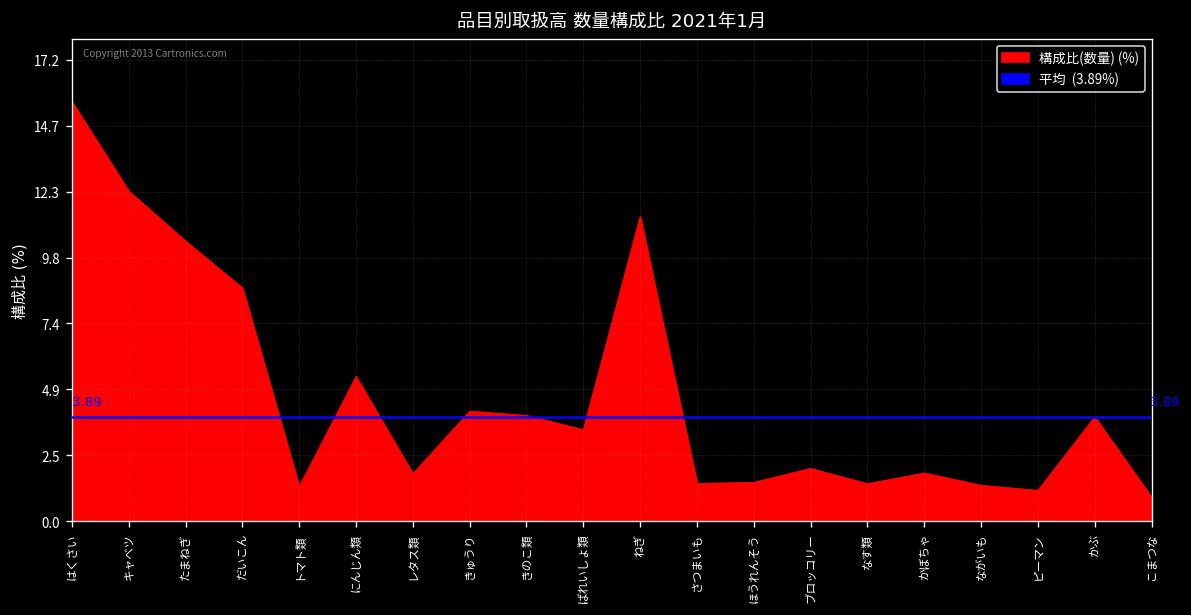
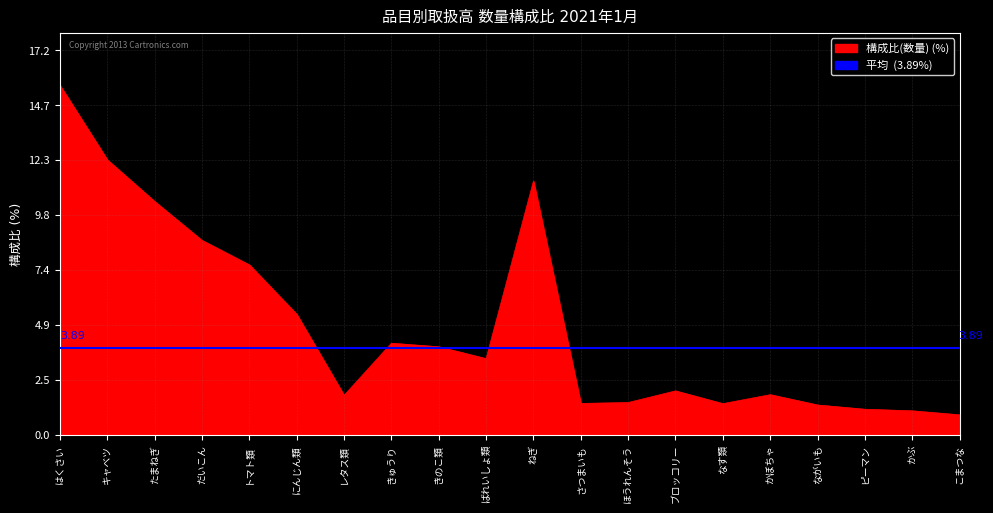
  {
    "はくさい": 15.6,
    "キャベツ": 12.3,
    "たまねぎ": 10.4,
    "だいこん": 8.7,
-   "トマト類": 1.3,
+   "トマト類": 7.6,
    "にんじん類": 5.4,
    "レタス類": 1.8,
    "きゅうり": 4.1,
    "きのこ類": 3.9,
    "ばれいしょ類": 3.4,
    "ねぎ": 11.3,
    "さつまいも": 1.4,
    "ほうれんそう": 1.4,
    "ブロッコリー": 2.0,
    "なす類": 1.4,
    "かぼちゃ": 1.8,
    "ながいも": 1.3,
    "ピーマン": 1.1,
-   "かぶ": 3.9,
+   "かぶ": 1.1,
    "こまつな": 0.9
  }
